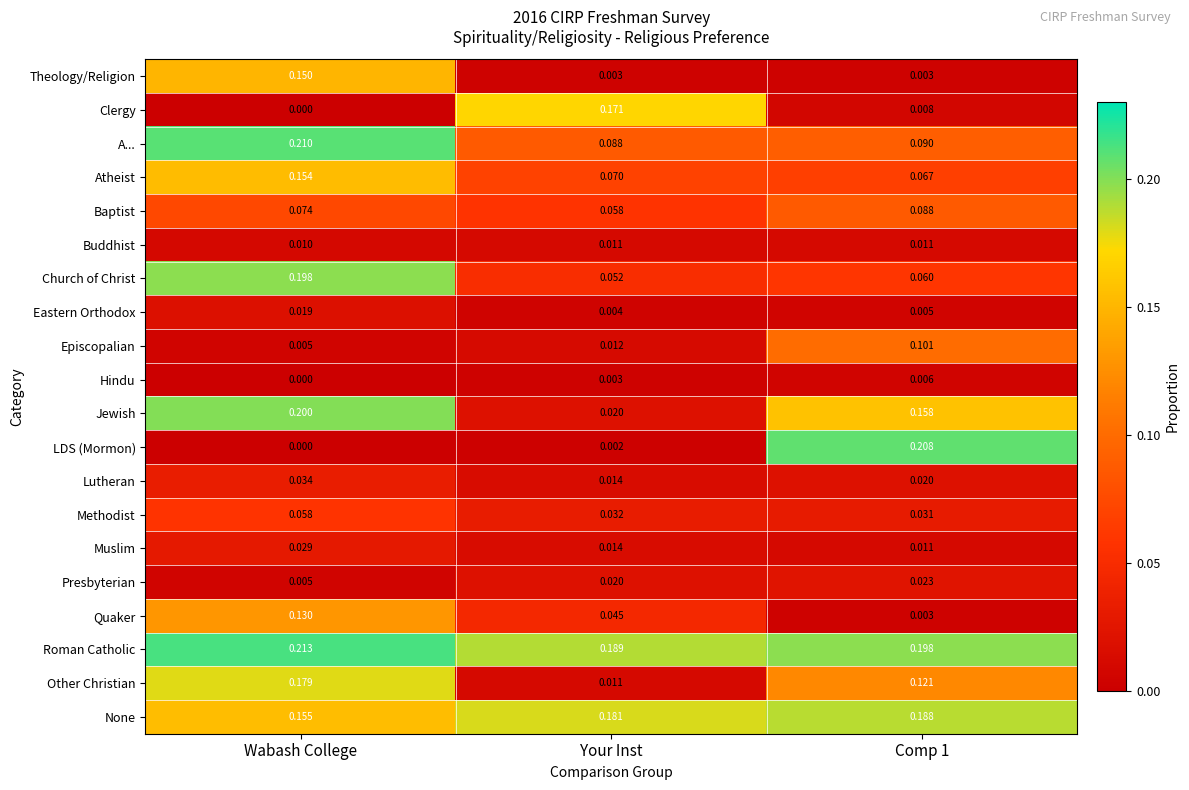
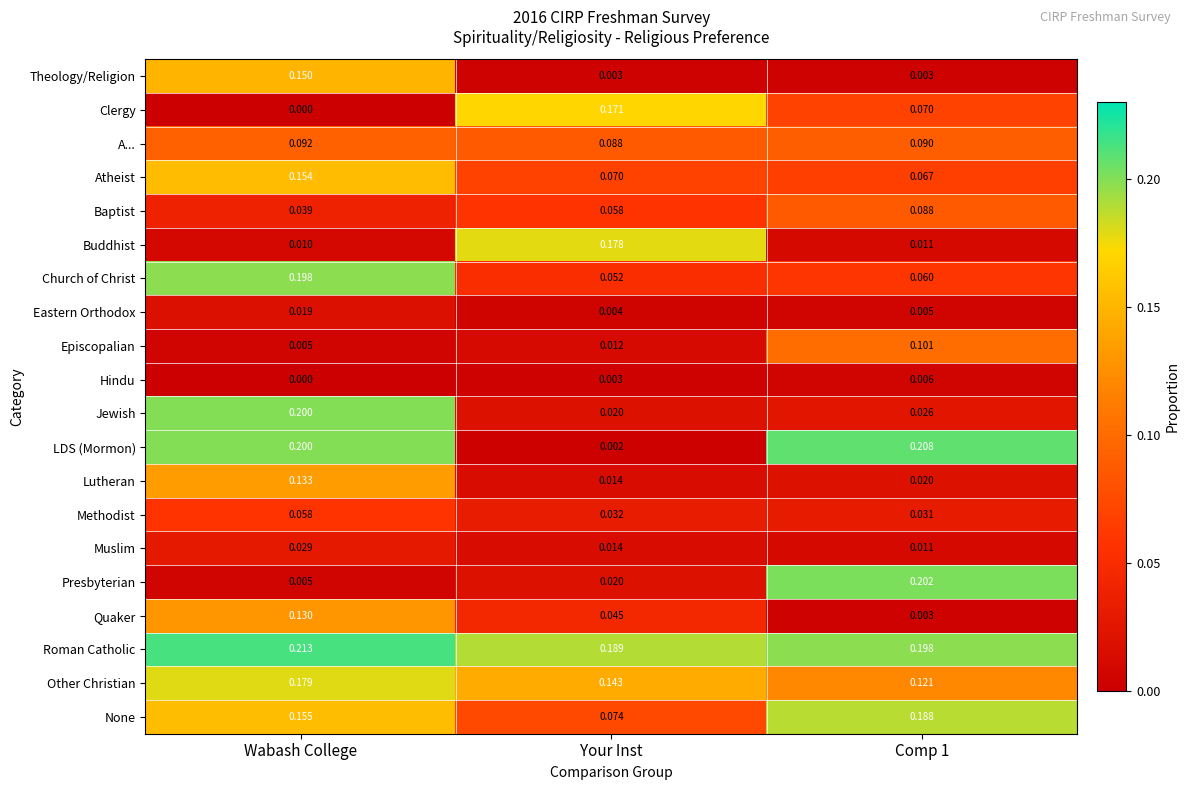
  {
    "Theology/Religion": {
      "Wabash College": 0.150,
      "Your Inst": 0.003,
      "Comp 1": 0.003
    },
    "Clergy": {
      "Wabash College": 0.000,
      "Your Inst": 0.171,
-     "Comp 1": 0.008
+     "Comp 1": 0.070
    },
    "A...": {
-     "Wabash College": 0.210,
+     "Wabash College": 0.092,
      "Your Inst": 0.088,
      "Comp 1": 0.090
    },
    "Atheist": {
      "Wabash College": 0.154,
      "Your Inst": 0.070,
      "Comp 1": 0.067
    },
    "Baptist": {
-     "Wabash College": 0.074,
+     "Wabash College": 0.039,
      "Your Inst": 0.058,
      "Comp 1": 0.088
    },
    "Buddhist": {
      "Wabash College": 0.010,
-     "Your Inst": 0.011,
+     "Your Inst": 0.178,
      "Comp 1": 0.011
    },
    "Church of Christ": {
      "Wabash College": 0.198,
      "Your Inst": 0.052,
      "Comp 1": 0.060
    },
    "Eastern Orthodox": {
      "Wabash College": 0.019,
      "Your Inst": 0.004,
      "Comp 1": 0.005
    },
    "Episcopalian": {
      "Wabash College": 0.005,
      "Your Inst": 0.012,
      "Comp 1": 0.101
    },
    "Hindu": {
      "Wabash College": 0.000,
      "Your Inst": 0.003,
      "Comp 1": 0.006
    },
    "Jewish": {
      "Wabash College": 0.200,
      "Your Inst": 0.020,
-     "Comp 1": 0.158
+     "Comp 1": 0.026
    },
    "LDS (Mormon)": {
-     "Wabash College": 0.000,
+     "Wabash College": 0.200,
      "Your Inst": 0.002,
      "Comp 1": 0.208
    },
    "Lutheran": {
-     "Wabash College": 0.034,
+     "Wabash College": 0.133,
      "Your Inst": 0.014,
      "Comp 1": 0.020
    },
    "Methodist": {
      "Wabash College": 0.058,
      "Your Inst": 0.032,
      "Comp 1": 0.031
    },
    "Muslim": {
      "Wabash College": 0.029,
      "Your Inst": 0.014,
      "Comp 1": 0.011
    },
    "Presbyterian": {
      "Wabash College": 0.005,
      "Your Inst": 0.020,
-     "Comp 1": 0.023
+     "Comp 1": 0.202
    },
    "Quaker": {
      "Wabash College": 0.130,
      "Your Inst": 0.045,
      "Comp 1": 0.003
    },
    "Roman Catholic": {
      "Wabash College": 0.213,
      "Your Inst": 0.189,
      "Comp 1": 0.198
    },
    "Other Christian": {
      "Wabash College": 0.179,
-     "Your Inst": 0.011,
+     "Your Inst": 0.143,
      "Comp 1": 0.121
    },
    "None": {
      "Wabash College": 0.155,
-     "Your Inst": 0.181,
+     "Your Inst": 0.074,
      "Comp 1": 0.188
    }
  }
